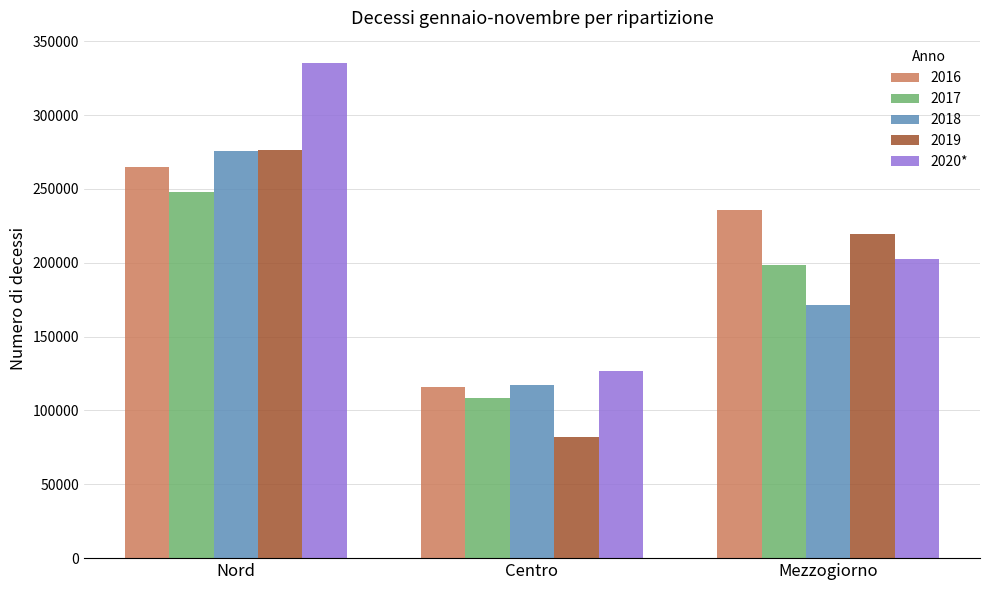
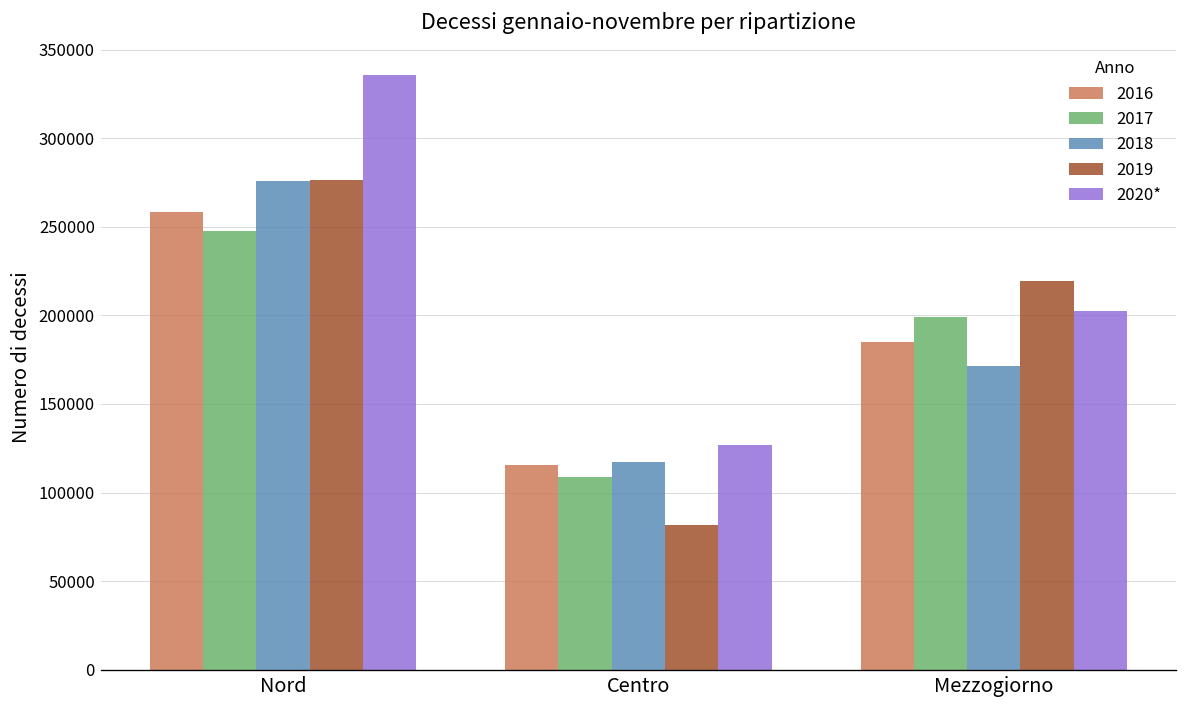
  {
    "2016": {
-     "Nord": 265000,
+     "Nord": 259000,
      "Centro": 116000,
-     "Mezzogiorno": 236000
+     "Mezzogiorno": 185000
    },
    "2017": {
      "Nord": 248000,
      "Centro": 109000,
      "Mezzogiorno": 199000
    },
    "2018": {
      "Nord": 276000,
      "Centro": 117000,
      "Mezzogiorno": 171000
    },
    "2019": {
      "Nord": 276000,
      "Centro": 82000,
      "Mezzogiorno": 220000
    },
    "2020*": {
      "Nord": 336000,
      "Centro": 127000,
      "Mezzogiorno": 202000
    }
  }
